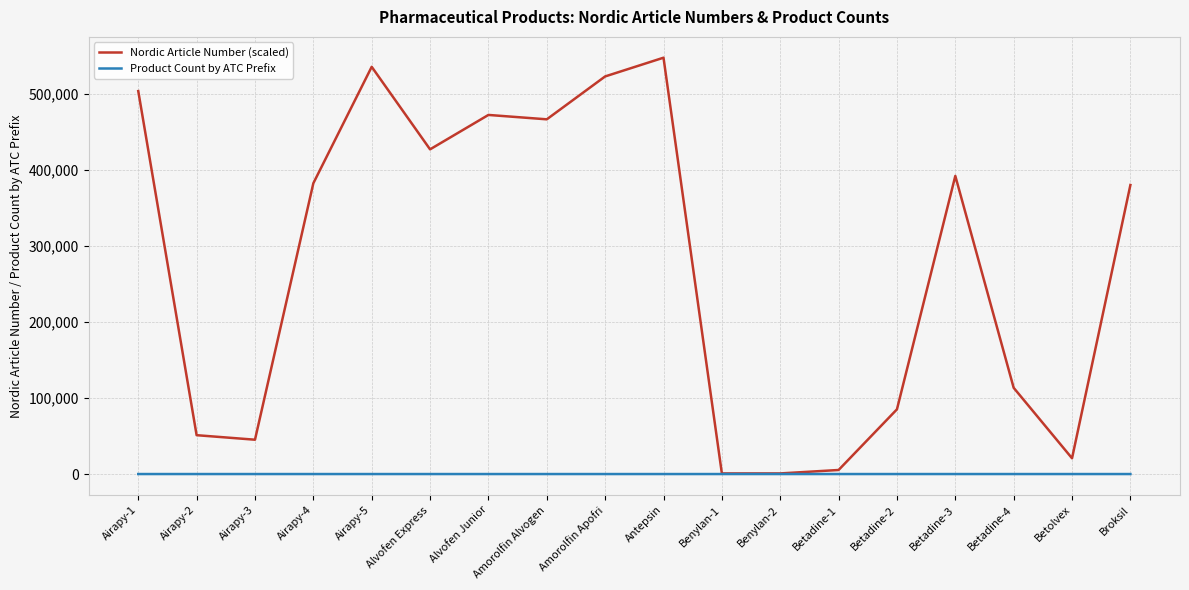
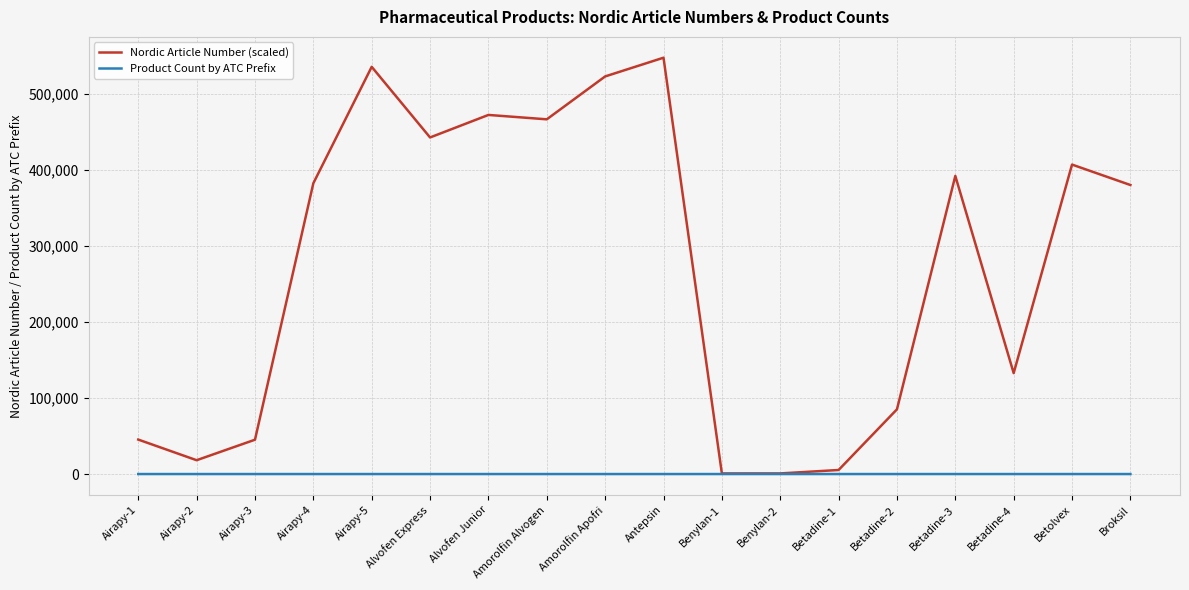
  {
    "Nordic Article Number (scaled)": {
-     "Airapy-1": "500,000",
-     "Airapy-2": "50,000",
+     "Airapy-1": "50,000",
+     "Airapy-2": "20,000",
      "Airapy-3": "50,000",
      "Airapy-4": "380,000",
      "Airapy-5": "540,000",
-     "Alvofen Express": "430,000",
+     "Alvofen Express": "440,000",
      "Alvofen Junior": "470,000",
      "Amorolfin Alvogen": "470,000",
      "Amorolfin Apofri": "520,000",
      "Antepsin": "550,000",
      "Betadine-1": "10,000",
      "Betadine-2": "90,000",
      "Betadine-3": "390,000",
-     "Betadine-4": "110,000",
-     "Betolvex": "20,000",
+     "Betadine-4": "130,000",
+     "Betolvex": "410,000",
      "Broksil": "380,000"
    },
    "Product Count by ATC Prefix": {
      "Airapy-1": "0",
      "Airapy-2": "0",
      "Airapy-3": "0",
      "Airapy-4": "0",
      "Airapy-5": "0",
      "Alvofen Express": "0",
      "Alvofen Junior": "0",
      "Amorolfin Alvogen": "0",
      "Amorolfin Apofri": "0",
      "Antepsin": "0",
      "Betadine-1": "0",
      "Betadine-2": "0",
      "Betadine-3": "0",
      "Betadine-4": "0",
      "Betolvex": "0",
      "Broksil": "0"
    }
  }
